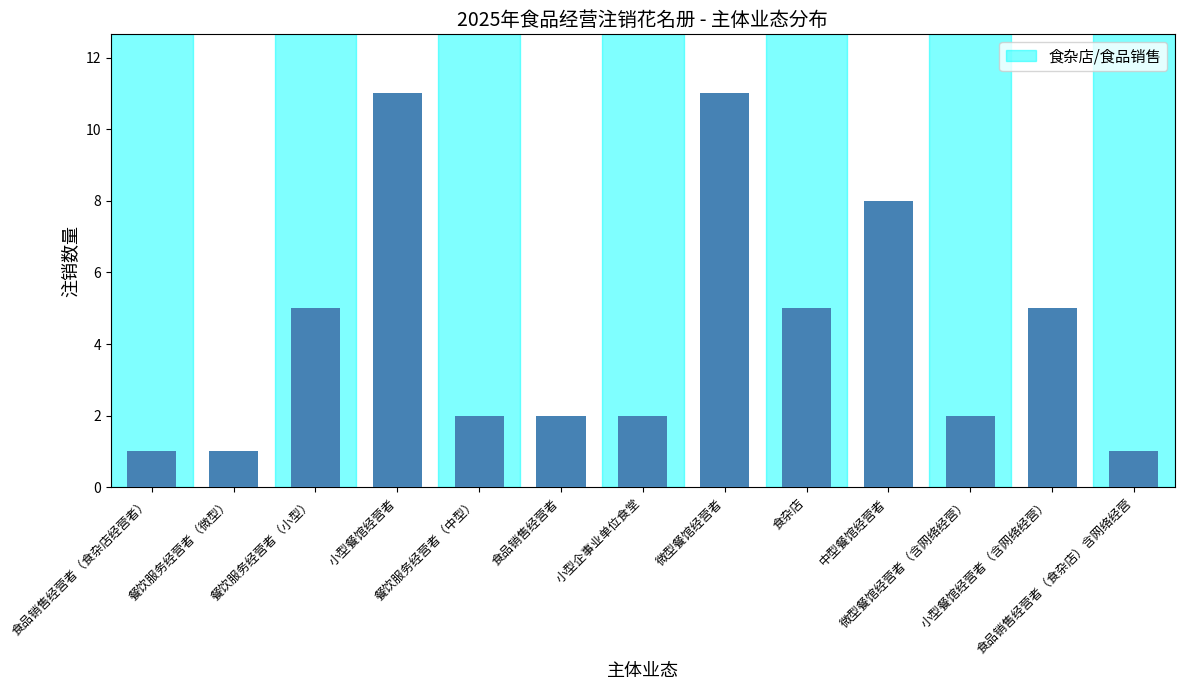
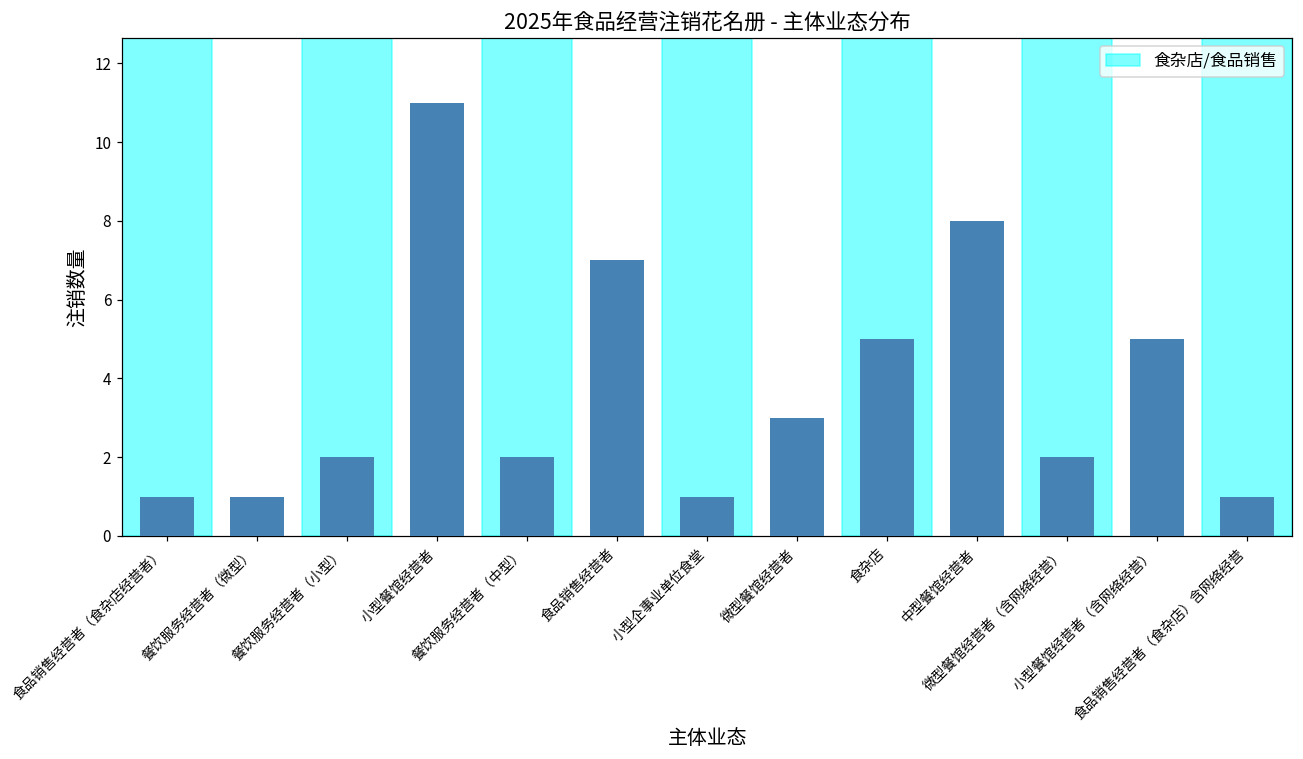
  {
    "食品销售经营者（食杂店经营者）": 1,
    "餐饮服务经营者（微型）": 1,
-   "餐饮服务经营者（小型）": 5,
+   "餐饮服务经营者（小型）": 2,
    "小型餐馆经营者": 11,
    "餐饮服务经营者（中型）": 2,
-   "食品销售经营者": 2,
-   "小型企事业单位食堂": 2,
-   "微型餐馆经营者": 11,
+   "食品销售经营者": 7,
+   "小型企事业单位食堂": 1,
+   "微型餐馆经营者": 3,
    "食杂店": 5,
    "中型餐馆经营者": 8,
    "微型餐馆经营者（含网络经营）": 2,
    "小型餐馆经营者（含网络经营）": 5,
    "食品销售经营者（食杂店）含网络经营": 1
  }
